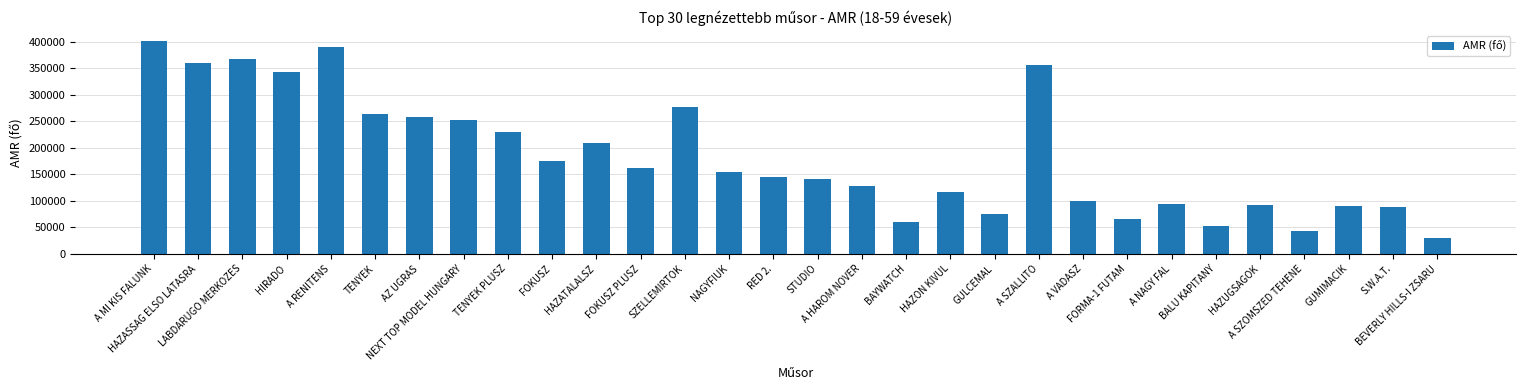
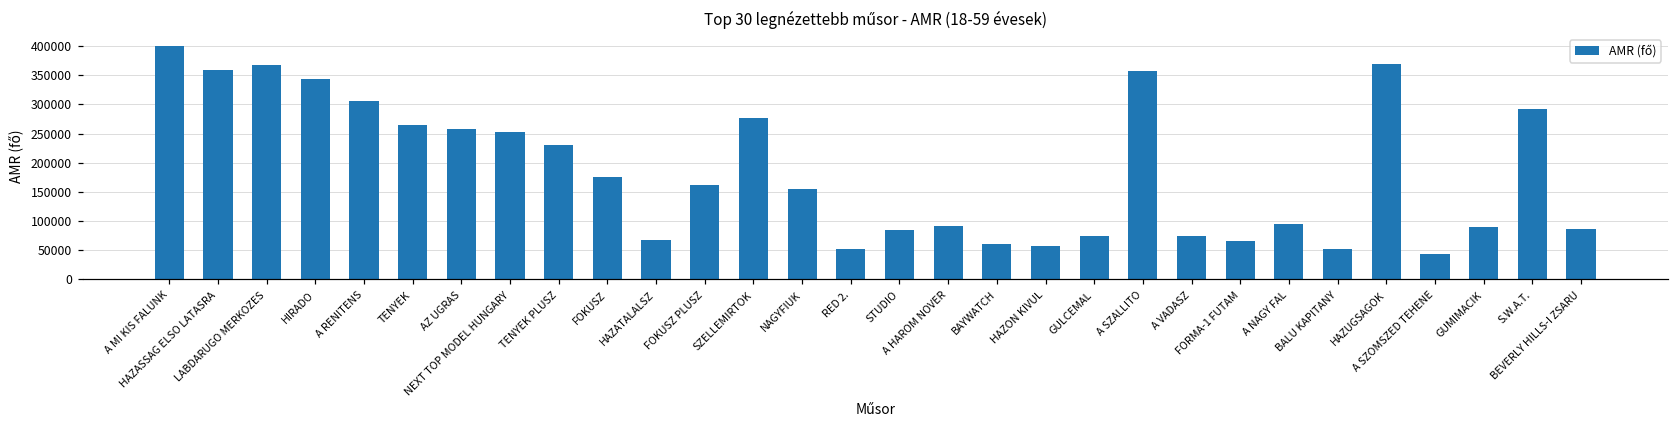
  {
    "A MI KIS FALUNK": 400000,
    "HAZASSAG ELSO LATASRA": 360000,
    "LABDARUGO MERKOZES": 370000,
    "HIRADO": 340000,
-   "A RENITENS": 390000,
+   "A RENITENS": 310000,
    "TENYEK": 260000,
    "AZ UGRAS": 260000,
    "NEXT TOP MODEL HUNGARY": 250000,
    "TENYEK PLUSZ": 230000,
    "FOKUSZ": 170000,
-   "HAZATALALSZ": 210000,
+   "HAZATALALSZ": 70000,
    "FOKUSZ PLUSZ": 160000,
    "SZELLEMIRTOK": 280000,
    "NAGYFIUK": 150000,
-   "RED 2.": 140000,
-   "STUDIO": 140000,
-   "A HAROM NOVER": 130000,
+   "RED 2.": 50000,
+   "STUDIO": 80000,
+   "A HAROM NOVER": 90000,
    "BAYWATCH": 60000,
-   "HAZON KIVUL": 120000,
+   "HAZON KIVUL": 60000,
    "GULCEMAL": 70000,
    "A SZALLITO": 360000,
-   "A VADASZ": 100000,
+   "A VADASZ": 70000,
    "FORMA-1 FUTAM": 70000,
    "A NAGY FAL": 90000,
    "BALU KAPITANY": 50000,
-   "HAZUGSAGOK": 90000,
+   "HAZUGSAGOK": 370000,
    "A SZOMSZED TEHENE": 40000,
    "GUMIMACIK": 90000,
-   "S.W.A.T.": 90000,
-   "BEVERLY HILLS-I ZSARU": 30000
+   "S.W.A.T.": 290000,
+   "BEVERLY HILLS-I ZSARU": 90000
  }
